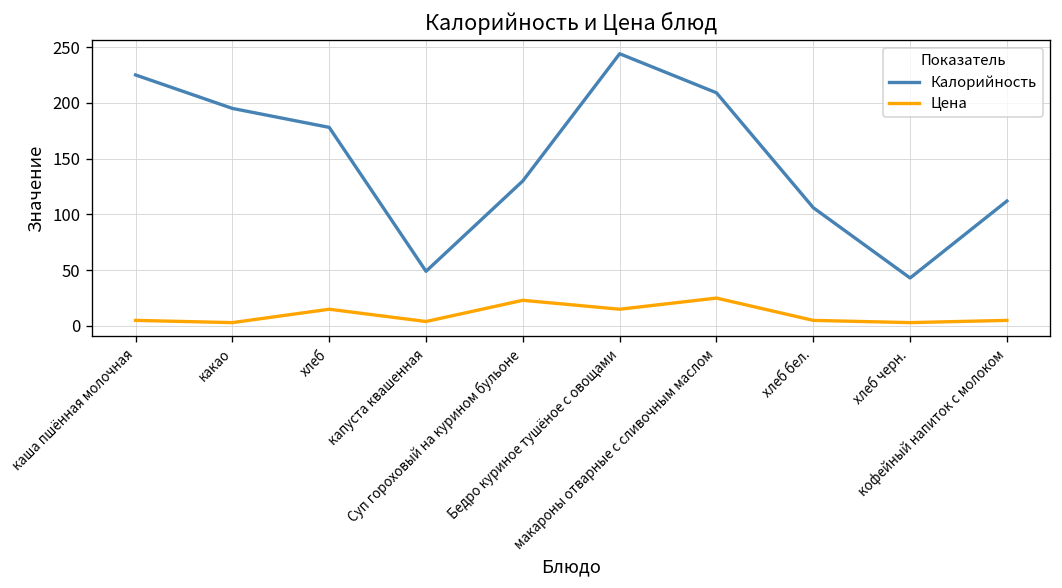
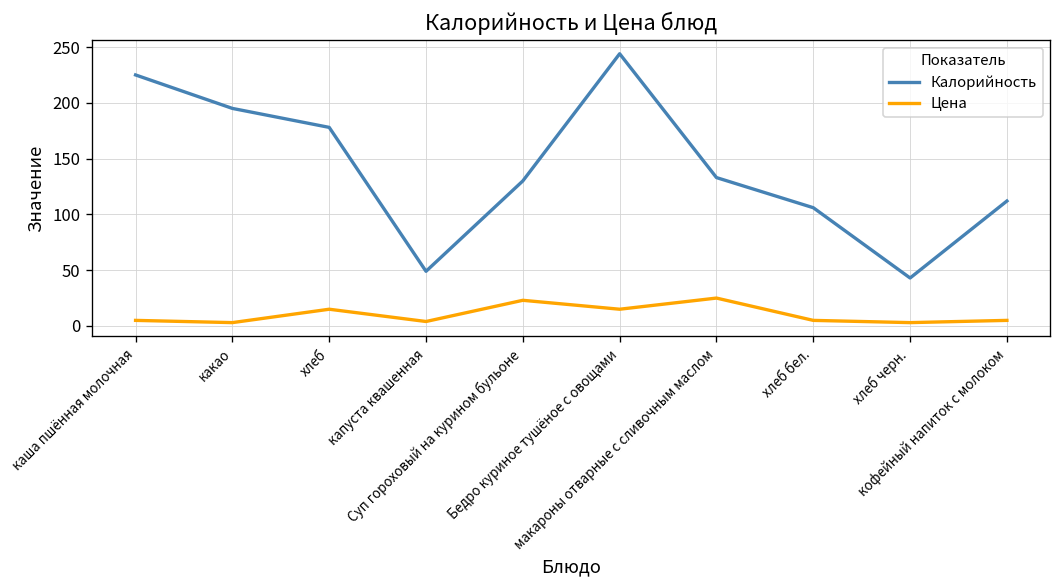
  {
    "Калорийность": {
      "каша пшённая молочная": 230,
      "какао": 200,
      "хлеб": 180,
      "капуста квашенная": 50,
      "Суп гороховый на курином бульоне": 130,
      "Бедро куриное тушёное с овощами": 240,
-     "макароны отварные с сливочным маслом": 210,
+     "макароны отварные с сливочным маслом": 130,
      "хлеб бел.": 110,
      "хлеб черн.": 40,
      "кофейный напиток с молоком": 110
    },
    "Цена": {
      "каша пшённая молочная": 10,
      "какао": 0,
      "хлеб": 20,
      "капуста квашенная": 0,
      "Суп гороховый на курином бульоне": 20,
      "Бедро куриное тушёное с овощами": 20,
      "макароны отварные с сливочным маслом": 30,
      "хлеб бел.": 10,
      "хлеб черн.": 0,
      "кофейный напиток с молоком": 10
    }
  }
